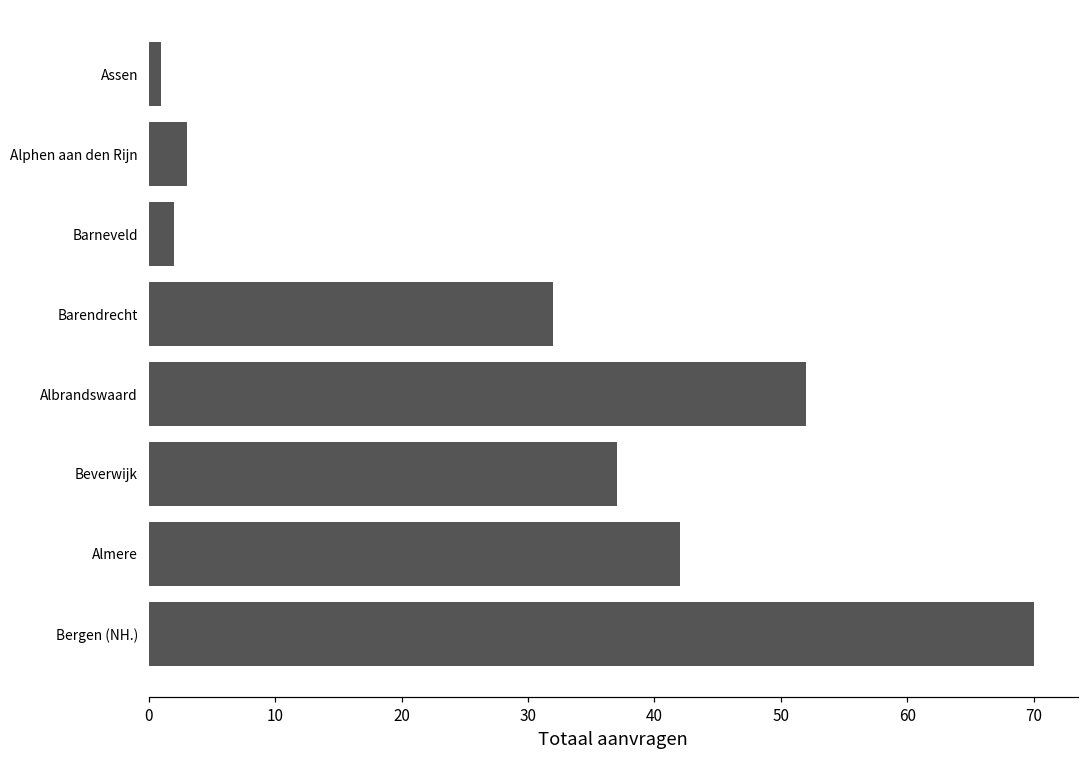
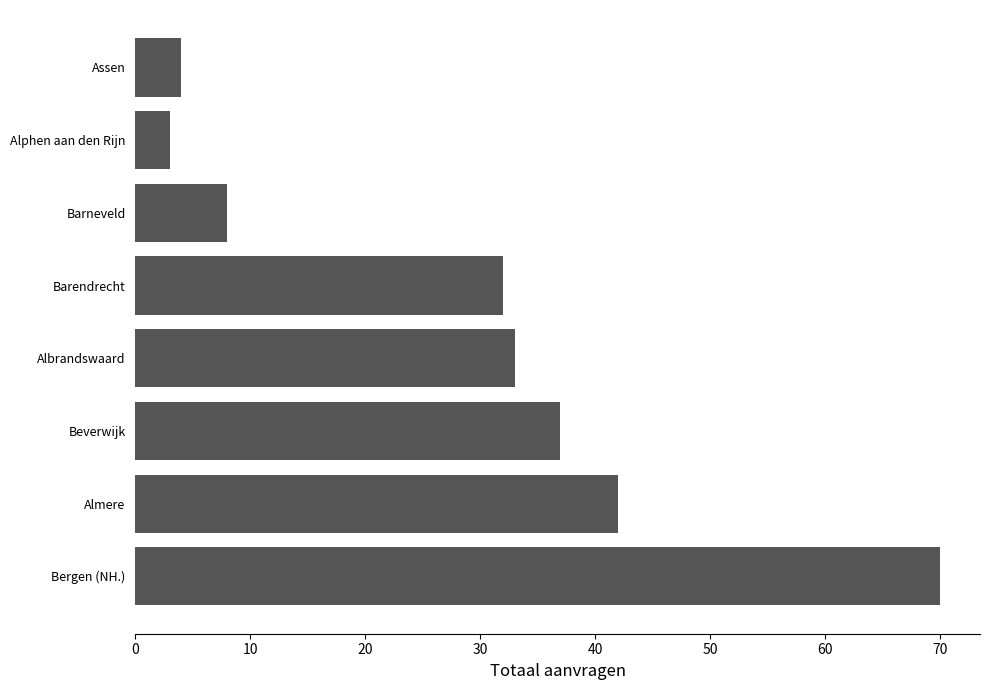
  {
-   "Assen": 1,
+   "Assen": 4,
    "Alphen aan den Rijn": 3,
-   "Barneveld": 2,
+   "Barneveld": 8,
    "Barendrecht": 32,
-   "Albrandswaard": 52,
+   "Albrandswaard": 33,
    "Beverwijk": 37,
    "Almere": 42,
    "Bergen (NH.)": 70
  }
